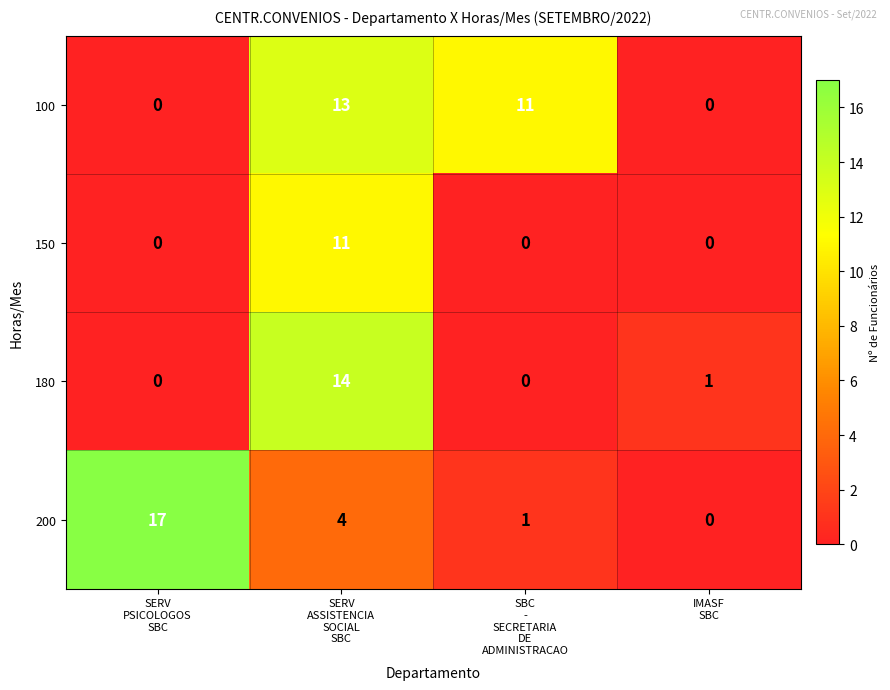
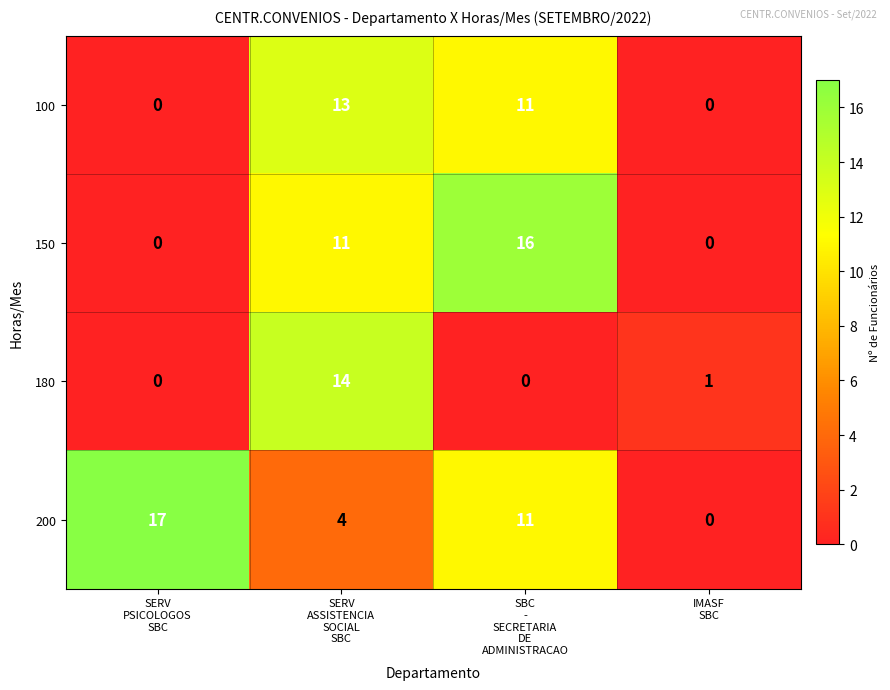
  {
    "100": {
      "SERV PSICOLOGOS SBC": 0,
      "SERV ASSISTENCIA SOCIAL SBC": 13,
      "SBC - SECRETARIA DE ADMINISTRACAO": 11,
      "IMASF SBC": 0
    },
    "150": {
      "SERV PSICOLOGOS SBC": 0,
      "SERV ASSISTENCIA SOCIAL SBC": 11,
-     "SBC - SECRETARIA DE ADMINISTRACAO": 0,
+     "SBC - SECRETARIA DE ADMINISTRACAO": 16,
      "IMASF SBC": 0
    },
    "180": {
      "SERV PSICOLOGOS SBC": 0,
      "SERV ASSISTENCIA SOCIAL SBC": 14,
      "SBC - SECRETARIA DE ADMINISTRACAO": 0,
      "IMASF SBC": 1
    },
    "200": {
      "SERV PSICOLOGOS SBC": 17,
      "SERV ASSISTENCIA SOCIAL SBC": 4,
-     "SBC - SECRETARIA DE ADMINISTRACAO": 1,
+     "SBC - SECRETARIA DE ADMINISTRACAO": 11,
      "IMASF SBC": 0
    }
  }
